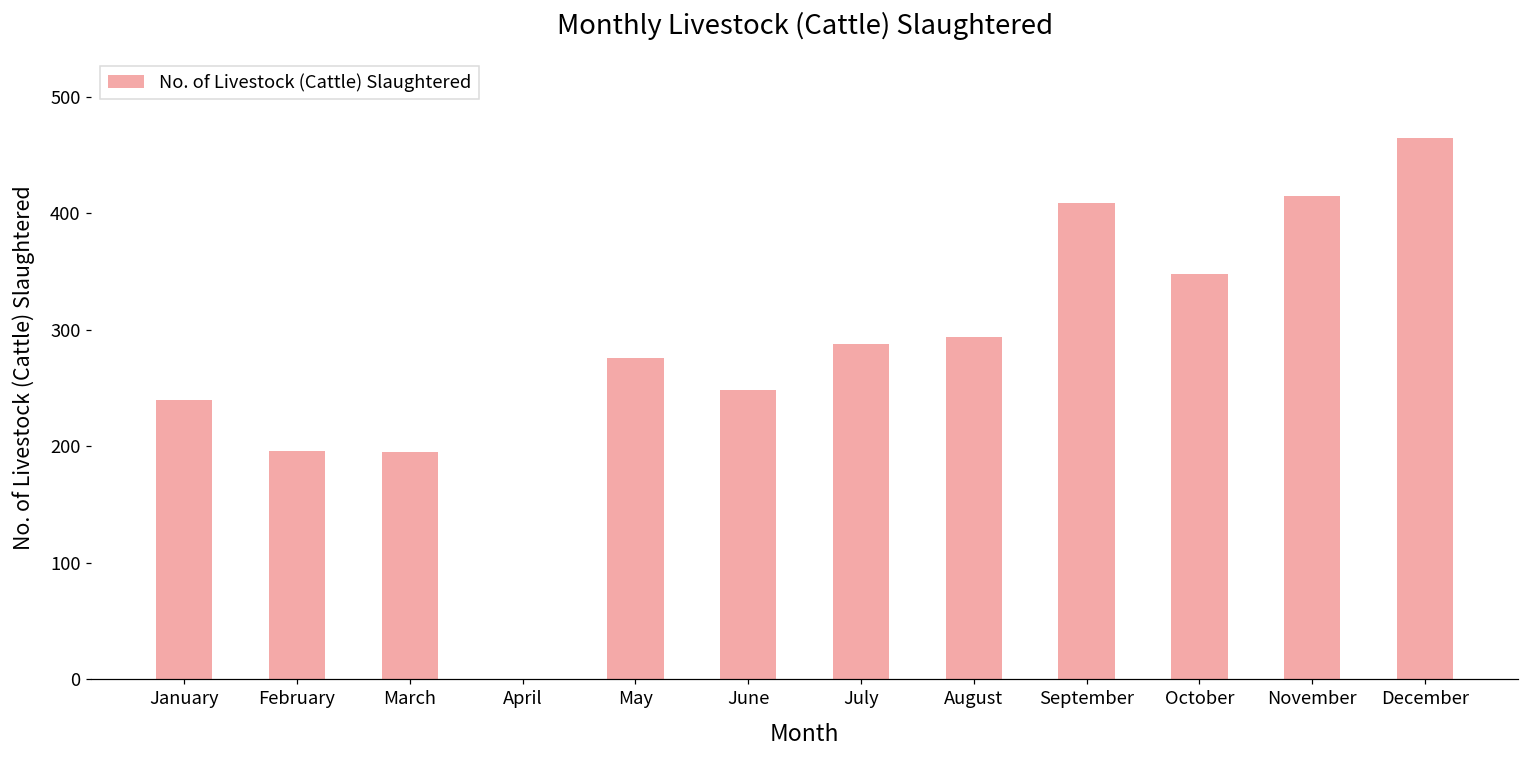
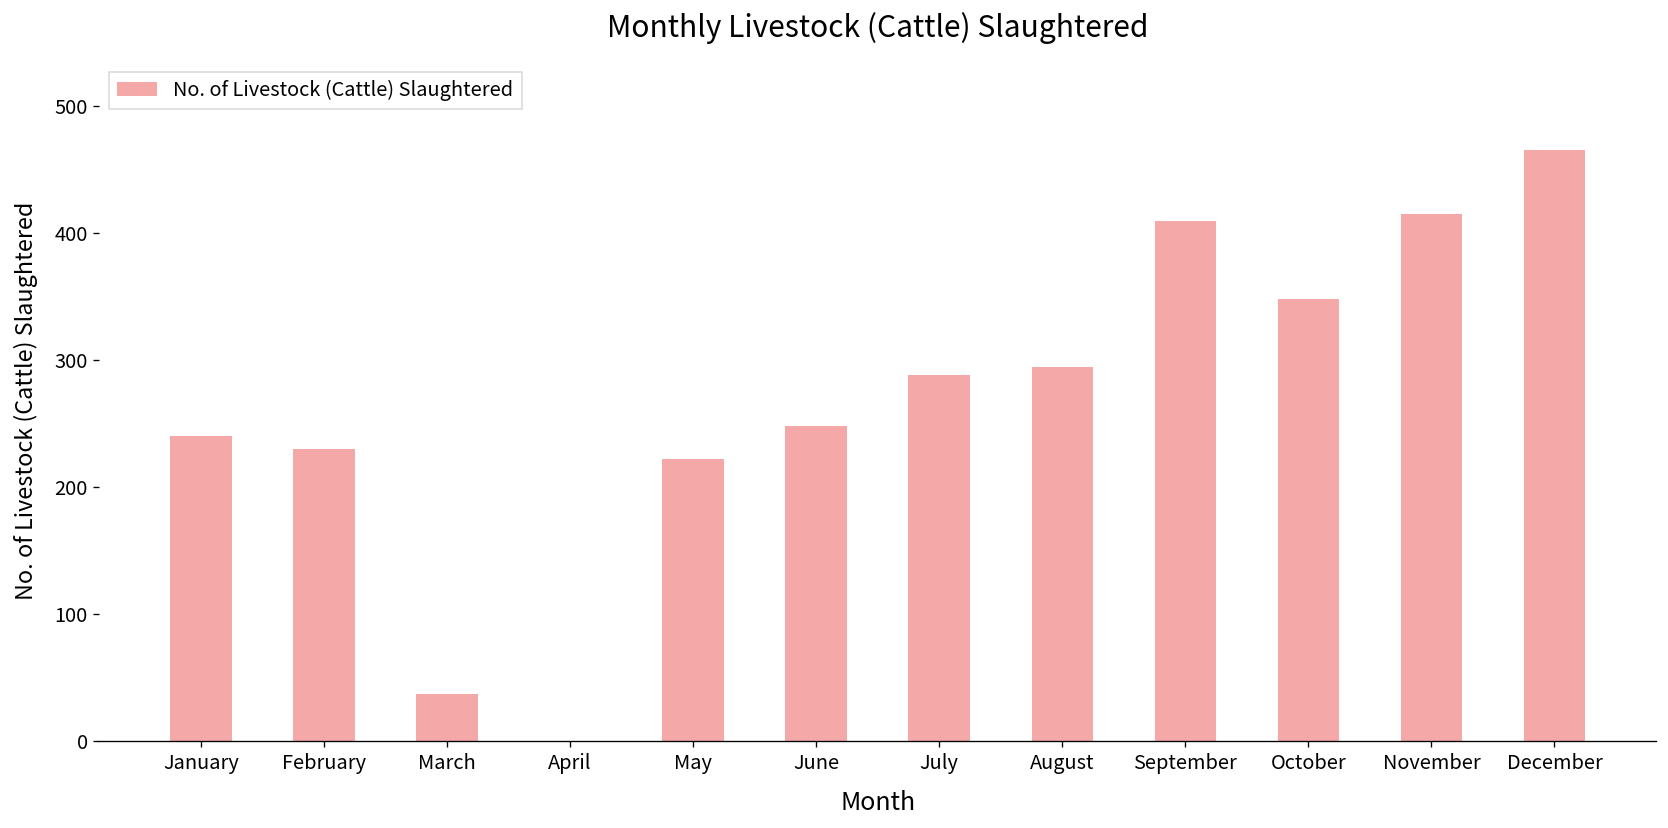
  {
    "January": 240,
-   "February": 196,
-   "March": 195,
+   "February": 230,
+   "March": 37,
    "April": 0,
-   "May": 276,
+   "May": 222,
    "June": 248,
    "July": 288,
    "August": 294,
    "September": 409,
    "October": 348,
    "November": 415,
    "December": 465
  }
